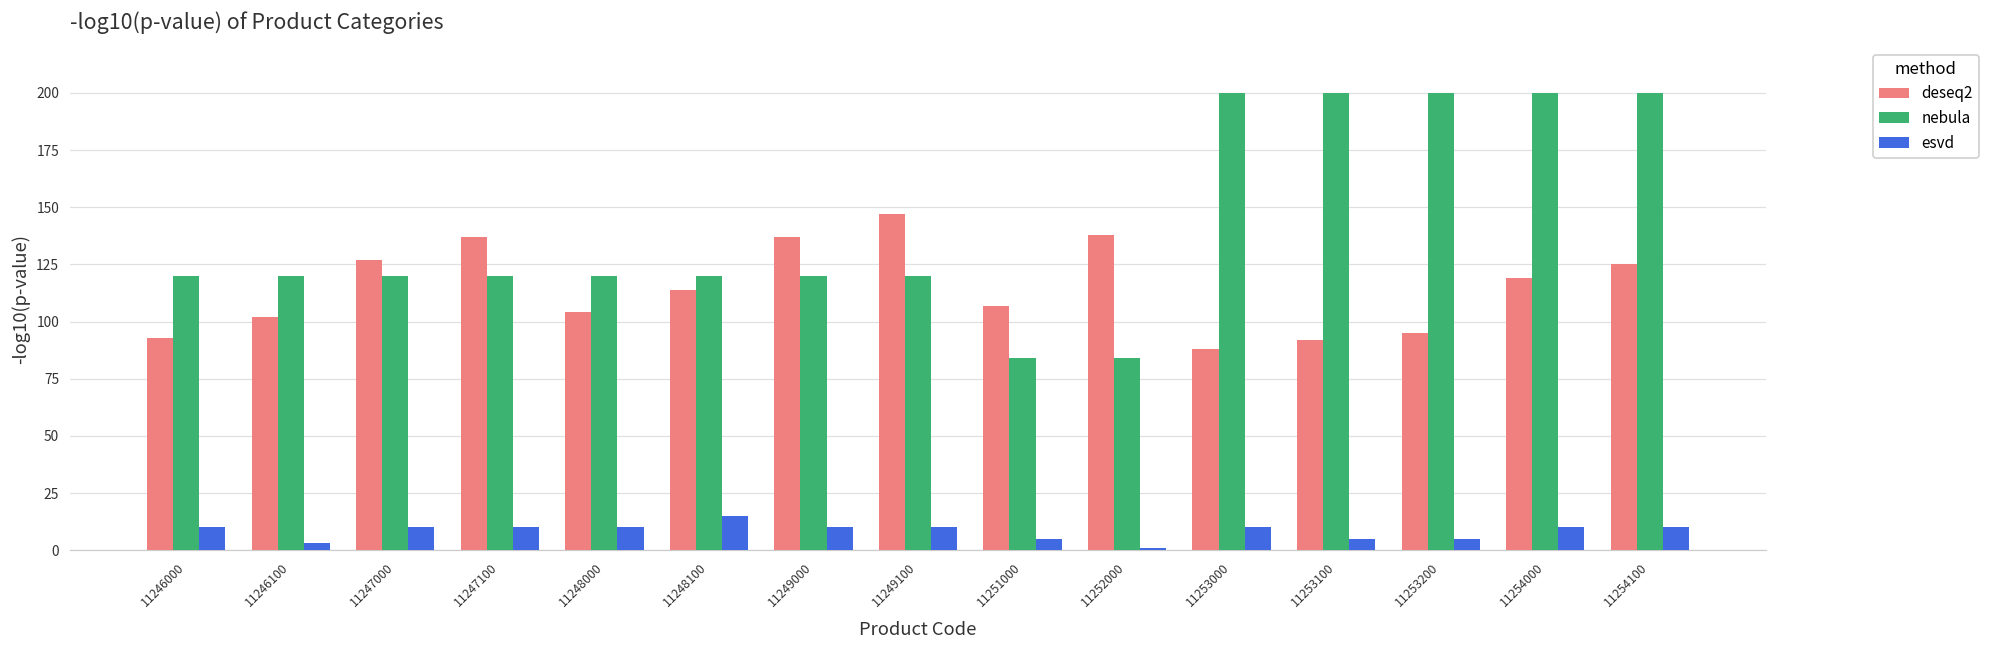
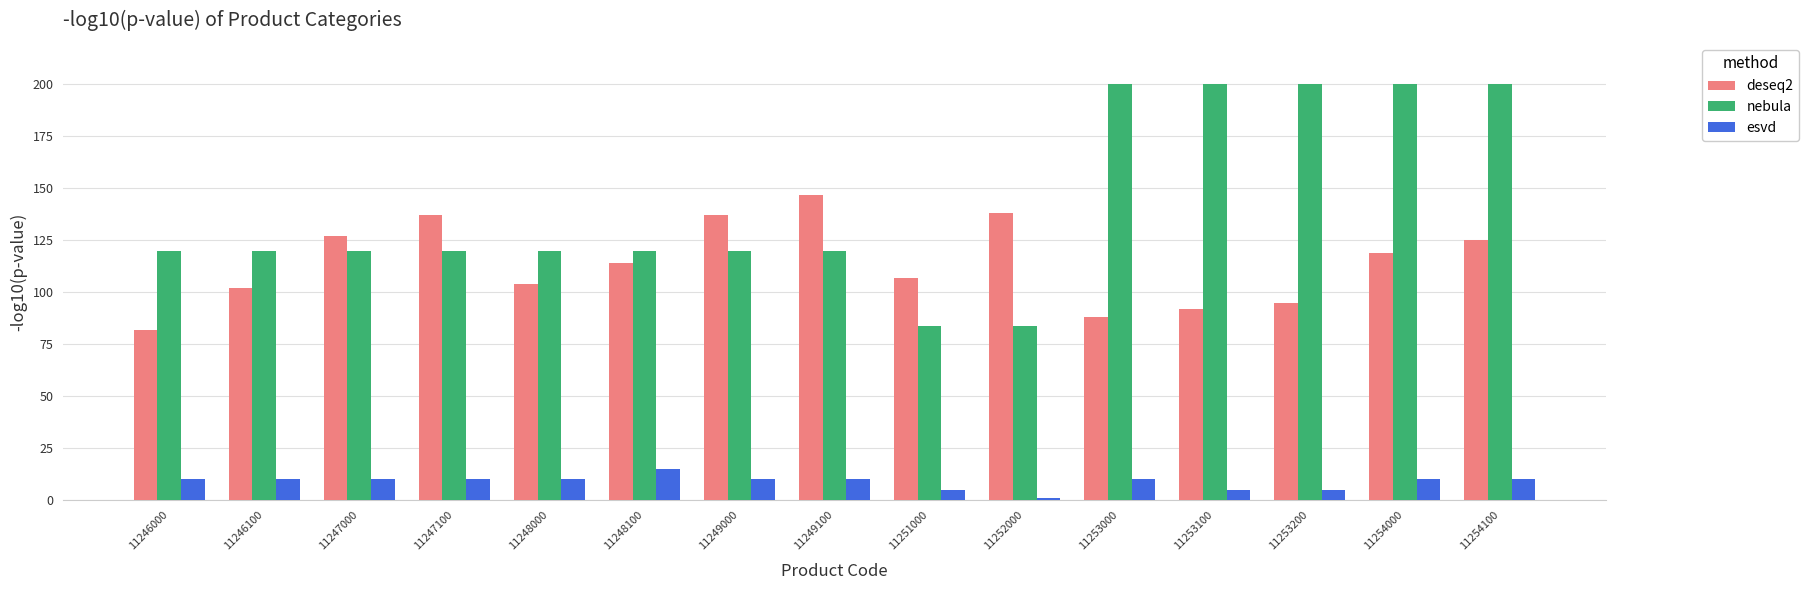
  {
    "deseq2": {
-     "11246000": 93,
+     "11246000": 82,
      "11246100": 102,
      "11247000": 127,
      "11247100": 137,
      "11248000": 104,
      "11248100": 114,
      "11249000": 137,
      "11249100": 147,
      "11251000": 107,
      "11252000": 138,
      "11253000": 88,
      "11253100": 92,
      "11253200": 95,
      "11254000": 119,
      "11254100": 125
    },
    "nebula": {
      "11246000": 120,
      "11246100": 120,
      "11247000": 120,
      "11247100": 120,
      "11248000": 120,
      "11248100": 120,
      "11249000": 120,
      "11249100": 120,
      "11251000": 84,
      "11252000": 84,
      "11253000": 200,
      "11253100": 200,
      "11253200": 200,
      "11254000": 200,
      "11254100": 200
    },
    "esvd": {
      "11246000": 10,
-     "11246100": 3,
+     "11246100": 10,
      "11247000": 10,
      "11247100": 10,
      "11248000": 10,
      "11248100": 15,
      "11249000": 10,
      "11249100": 10,
      "11251000": 5,
      "11253000": 10,
      "11253100": 5,
      "11253200": 5,
      "11254000": 10,
      "11254100": 10
    }
  }
